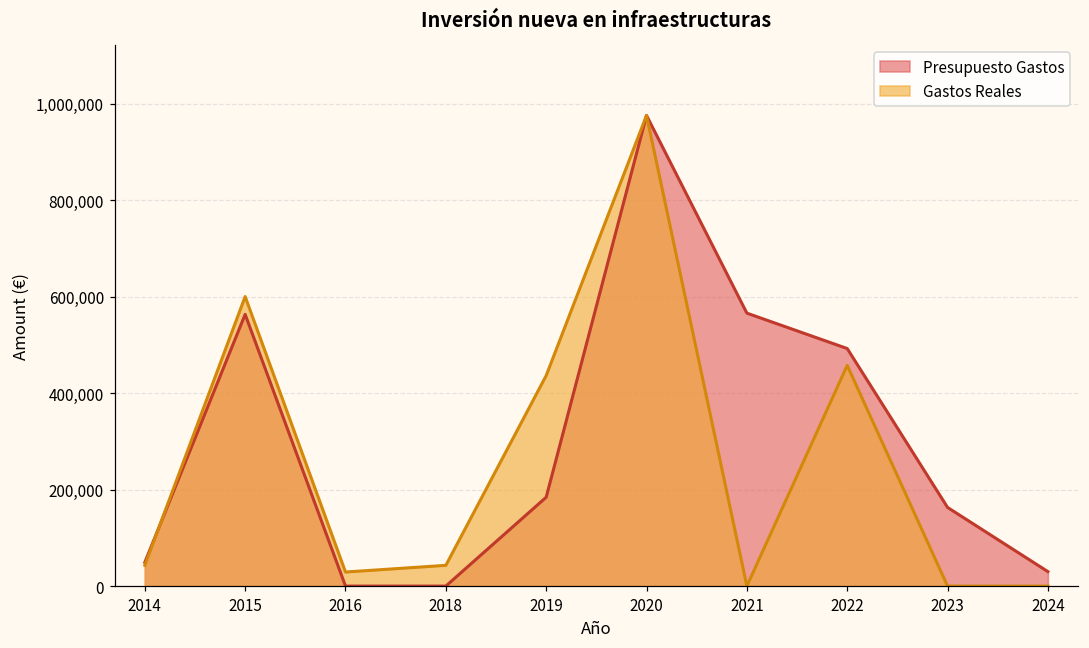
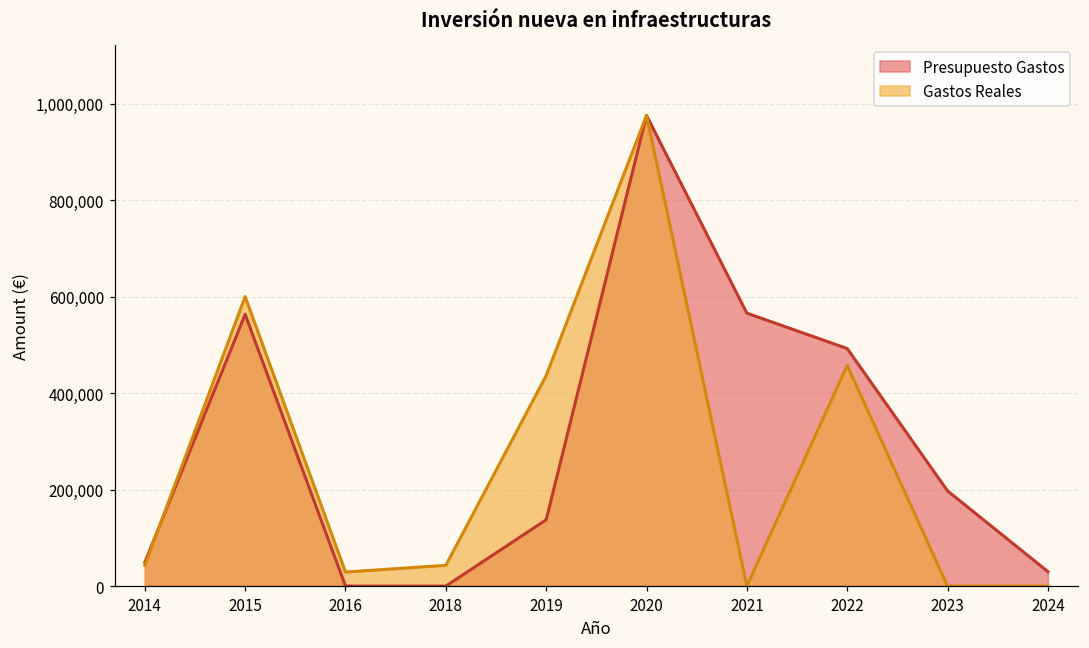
  {
    "Presupuesto Gastos": {
      "2014": "50,000",
      "2015": "560,000",
      "2016": "0",
      "2018": "0",
-     "2019": "180,000",
+     "2019": "140,000",
      "2021": "570,000",
      "2022": "490,000",
-     "2023": "160,000",
+     "2023": "200,000",
      "2024": "30,000"
    },
    "Gastos Reales": {
      "2014": "40,000",
      "2015": "600,000",
      "2016": "30,000",
      "2018": "40,000",
      "2019": "440,000",
      "2021": "0",
      "2022": "460,000",
      "2023": "0",
      "2024": "0"
    }
  }
